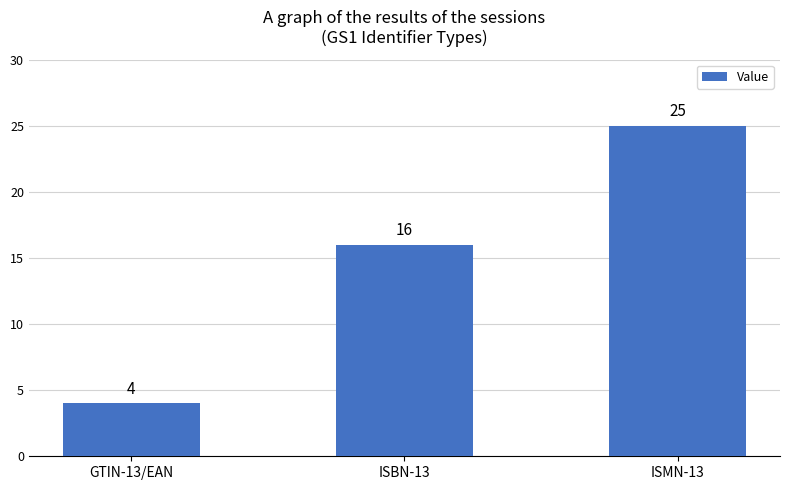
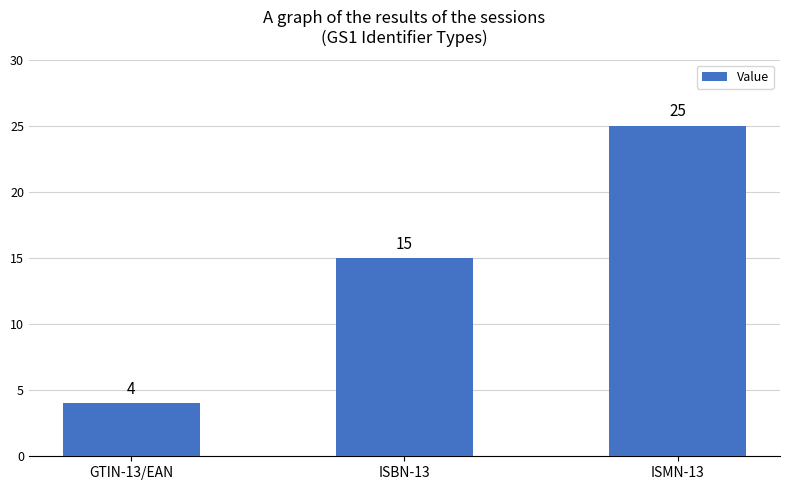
  {
    "GTIN-13/EAN": 4,
-   "ISBN-13": 16,
+   "ISBN-13": 15,
    "ISMN-13": 25
  }
